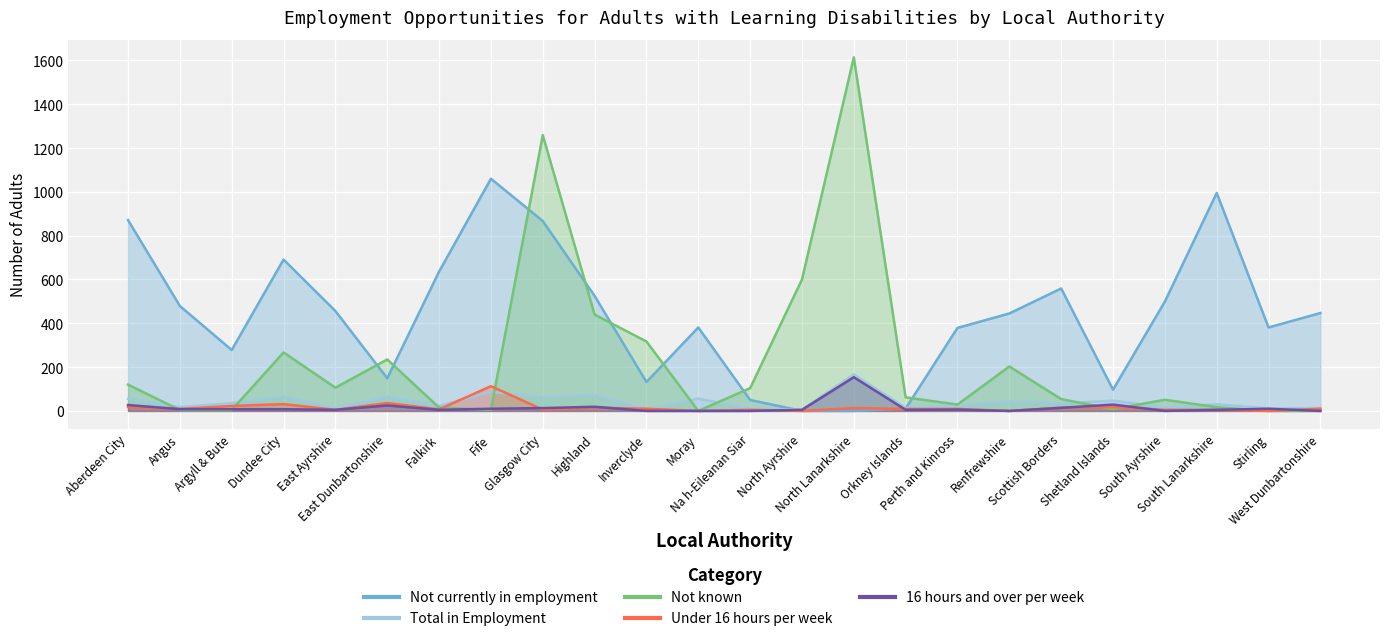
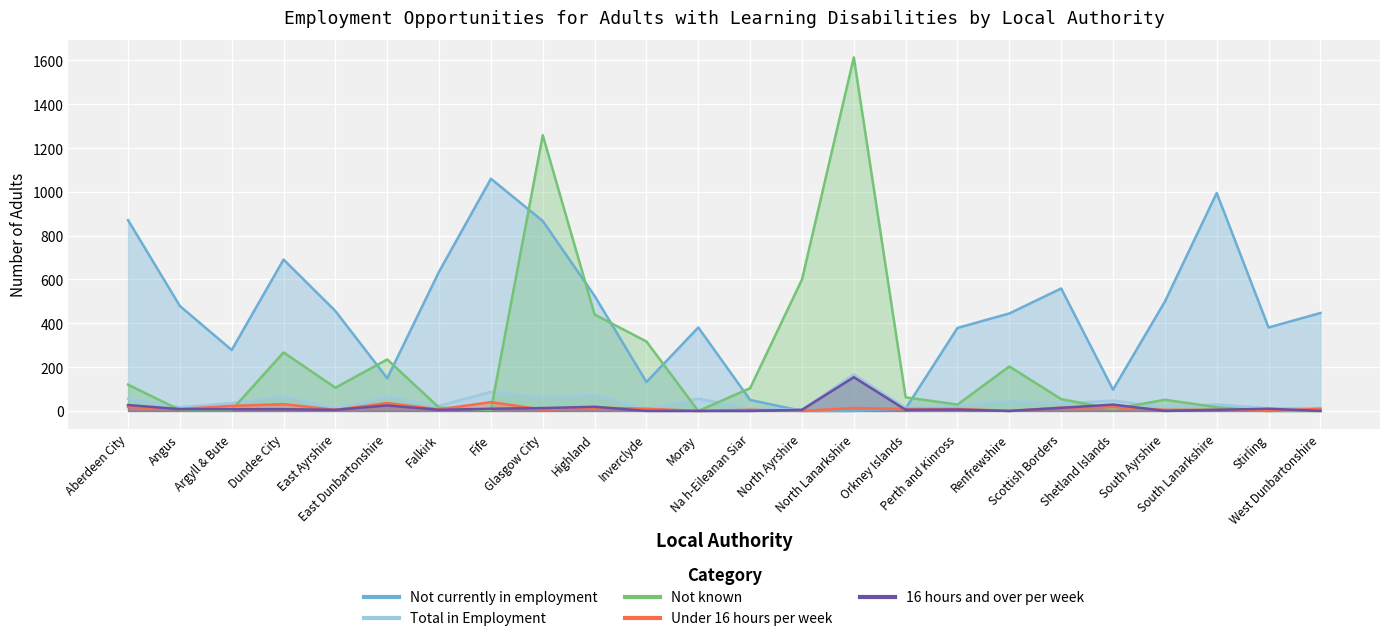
  {
    "Under 16 hours per week": {
      "Argyll & Bute": 20,
      "Dundee City": 30,
-     "Fife": 110,
+     "Fife": 40,
      "North Lanarkshire": 10
    }
  }
